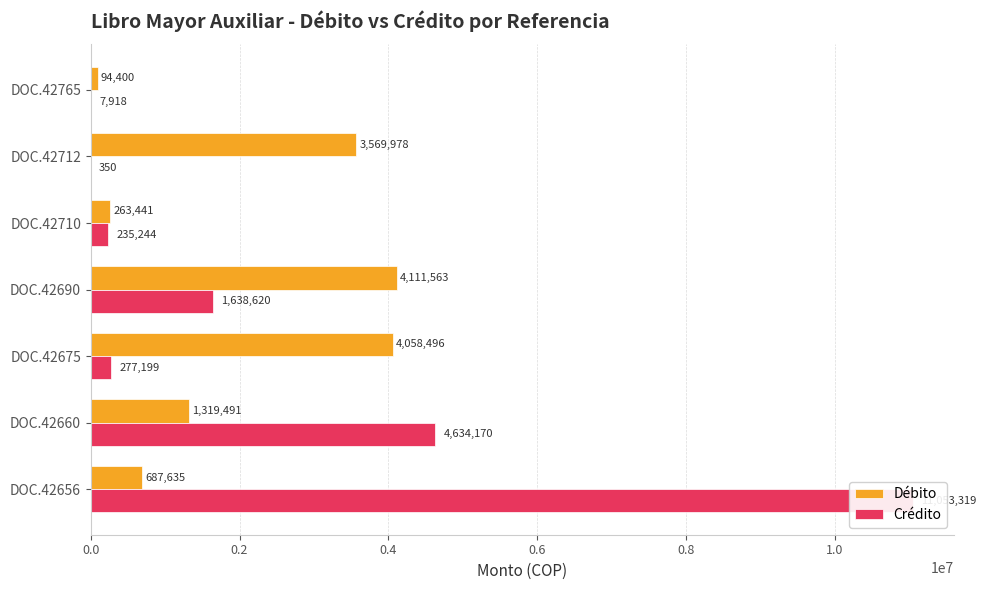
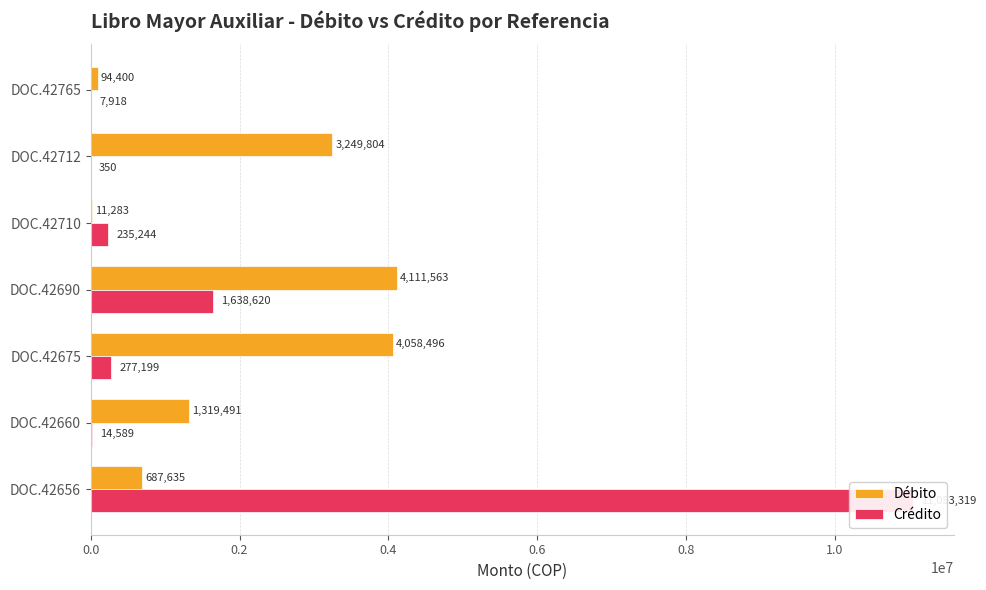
  {
    "Débito": {
      "DOC.42765": "94,400",
-     "DOC.42712": "3,569,978",
-     "DOC.42710": "263,441",
+     "DOC.42712": "3,249,804",
+     "DOC.42710": "11,283",
      "DOC.42690": "4,111,563",
      "DOC.42675": "4,058,496",
      "DOC.42660": "1,319,491",
      "DOC.42656": "687,635"
    },
    "Crédito": {
      "DOC.42765": "7,918",
      "DOC.42712": "350",
      "DOC.42710": "235,244",
      "DOC.42690": "1,638,620",
      "DOC.42675": "277,199",
-     "DOC.42660": "4,634,170"
+     "DOC.42660": "14,589"
    }
  }
